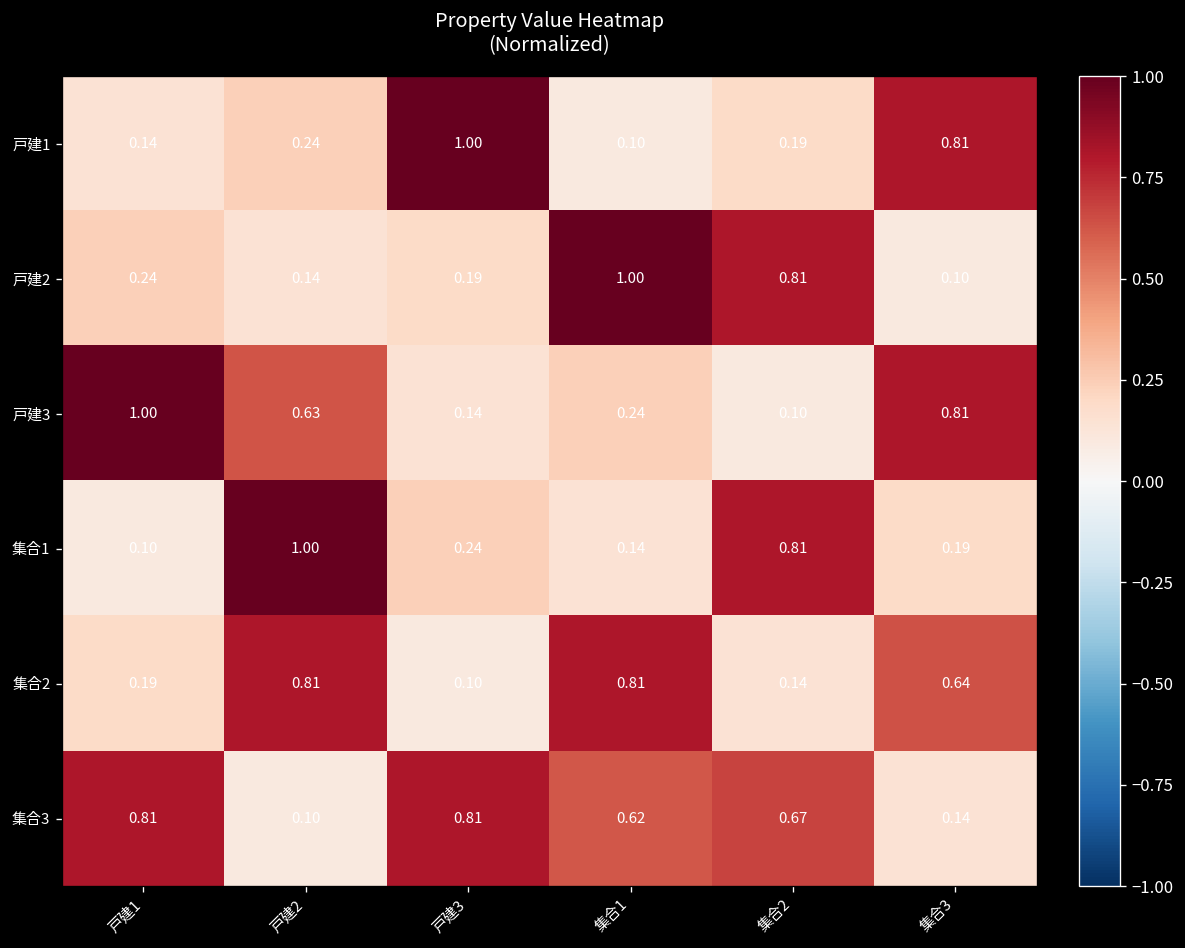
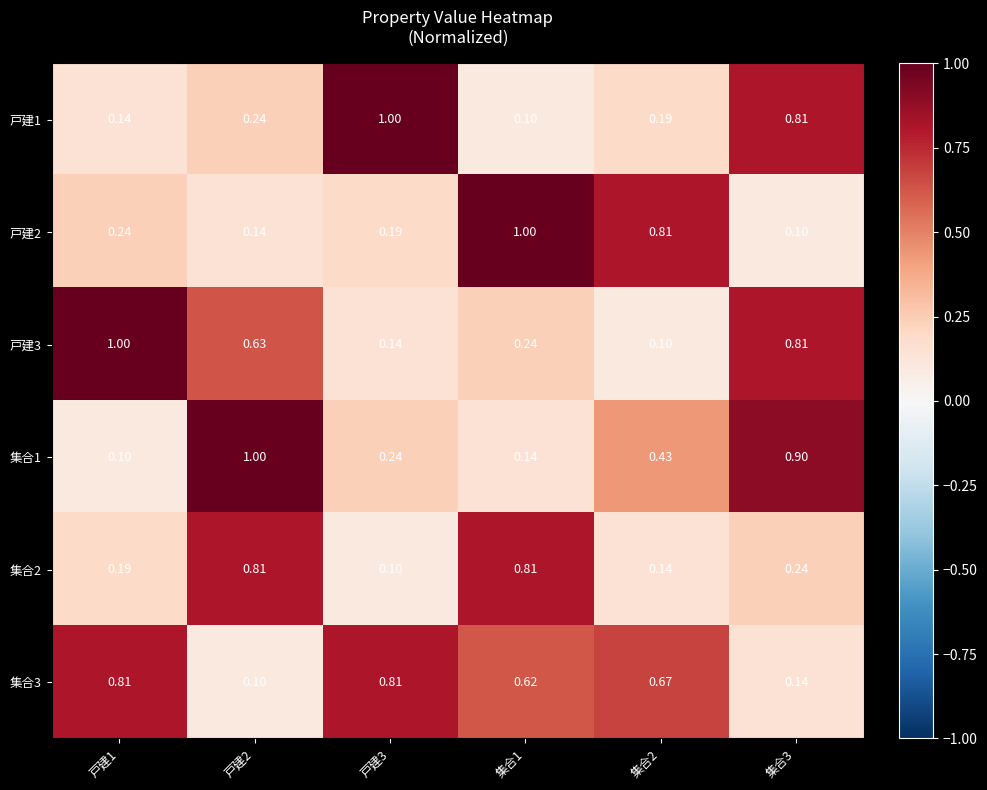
  {
    "戸建1": {
      "戸建2": 0.24,
      "戸建3": 1.00,
      "集合2": 0.19,
      "集合3": 0.81
    },
    "戸建2": {
      "戸建1": 0.24,
      "戸建3": 0.19,
      "集合1": 1.00,
      "集合2": 0.81
    },
    "戸建3": {
      "戸建1": 1.00,
      "戸建2": 0.63,
      "集合1": 0.24,
      "集合3": 0.81
    },
    "集合1": {
      "戸建2": 1.00,
      "戸建3": 0.24,
-     "集合2": 0.81,
-     "集合3": 0.19
+     "集合2": 0.43,
+     "集合3": 0.90
    },
    "集合2": {
      "戸建1": 0.19,
      "戸建2": 0.81,
      "集合1": 0.81,
-     "集合3": 0.64
+     "集合3": 0.24
    },
    "集合3": {
      "戸建1": 0.81,
      "戸建3": 0.81,
      "集合1": 0.62,
      "集合2": 0.67
    }
  }
